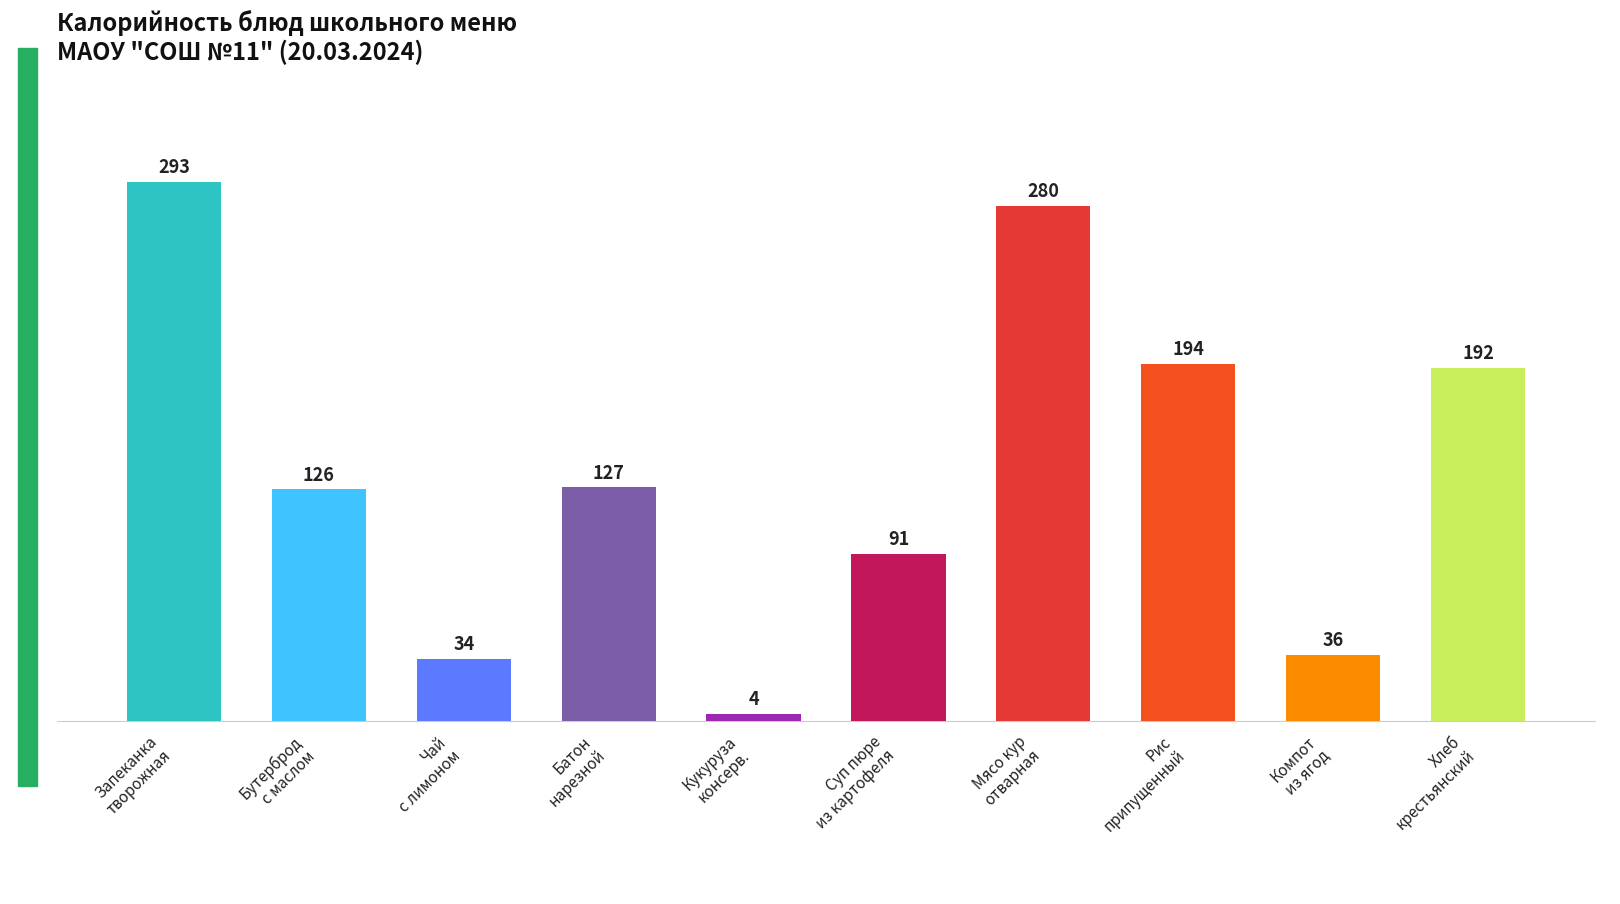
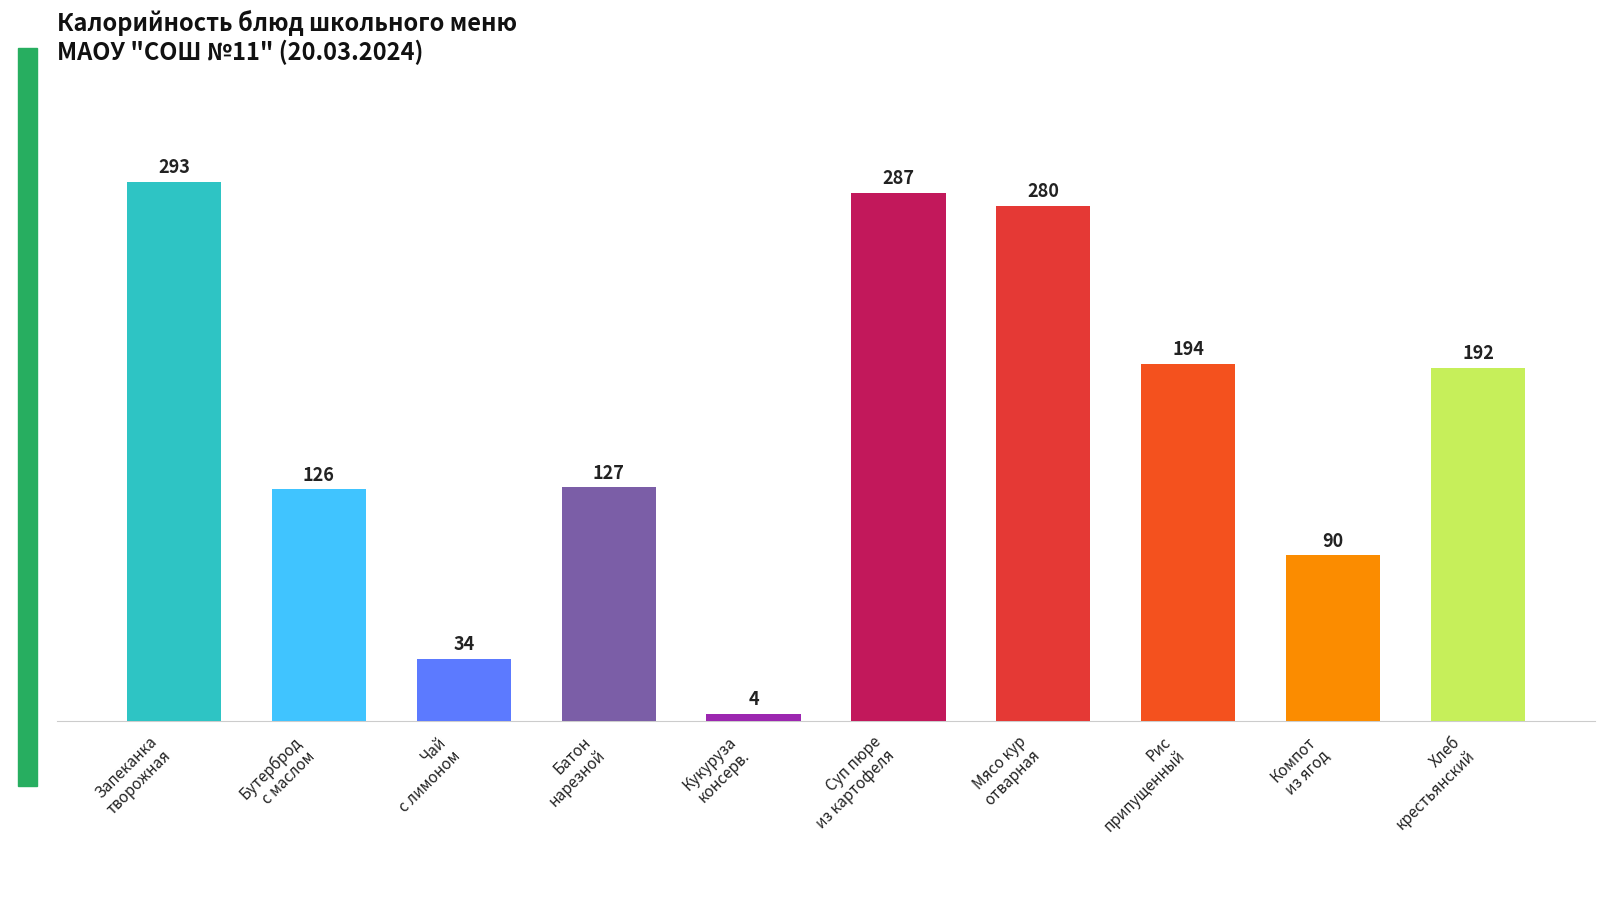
  {
    "Запеканка творожная": 293,
    "Бутерброд с маслом": 126,
    "Чай с лимоном": 34,
    "Батон нарезной": 127,
    "Кукуруза консерв.": 4,
-   "Суп пюре из картофеля": 91,
+   "Суп пюре из картофеля": 287,
    "Мясо кур отварная": 280,
    "Рис припущенный": 194,
-   "Компот из ягод": 36,
+   "Компот из ягод": 90,
    "Хлеб крестьянский": 192
  }
